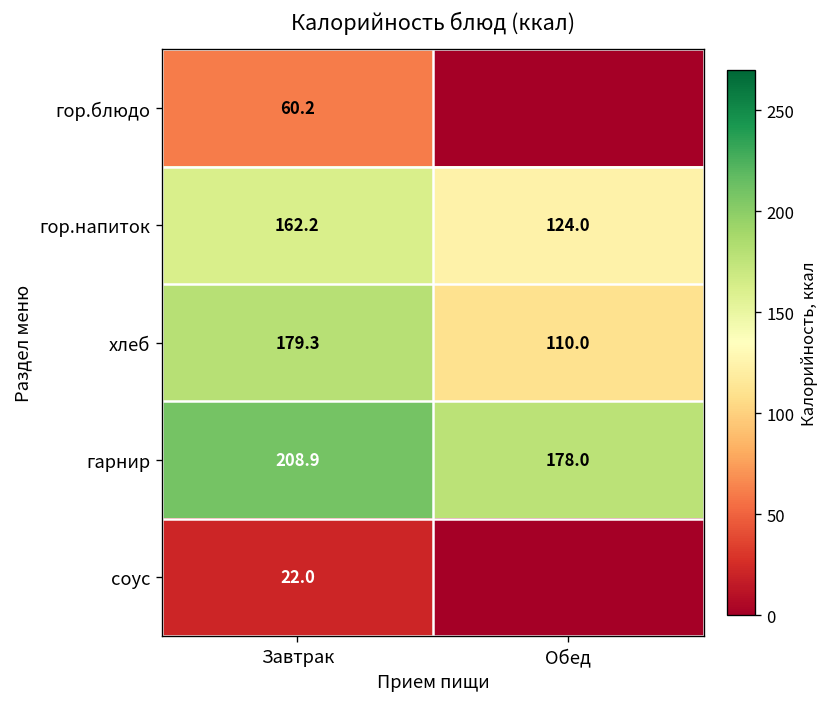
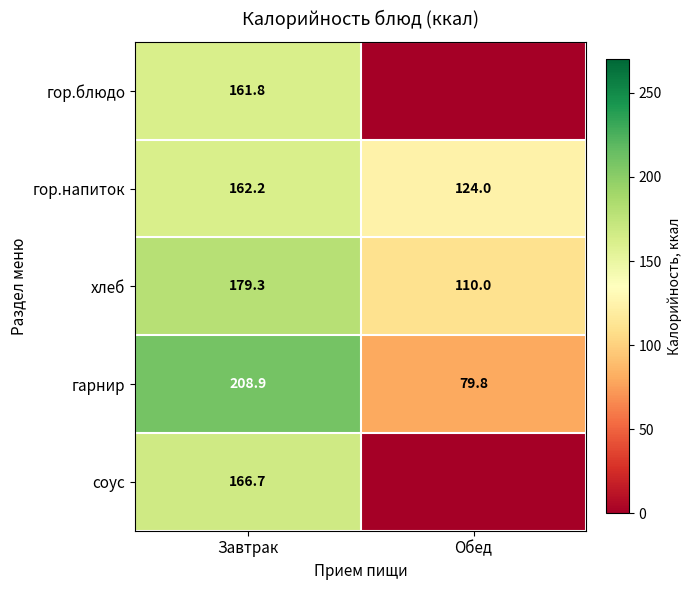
  {
    "гор.блюдо": {
-     "Завтрак": 60.2
+     "Завтрак": 161.8
    },
    "гор.напиток": {
      "Завтрак": 162.2,
      "Обед": 124.0
    },
    "хлеб": {
      "Завтрак": 179.3,
      "Обед": 110.0
    },
    "гарнир": {
      "Завтрак": 208.9,
-     "Обед": 178.0
+     "Обед": 79.8
    },
    "соус": {
-     "Завтрак": 22.0
+     "Завтрак": 166.7
    }
  }
